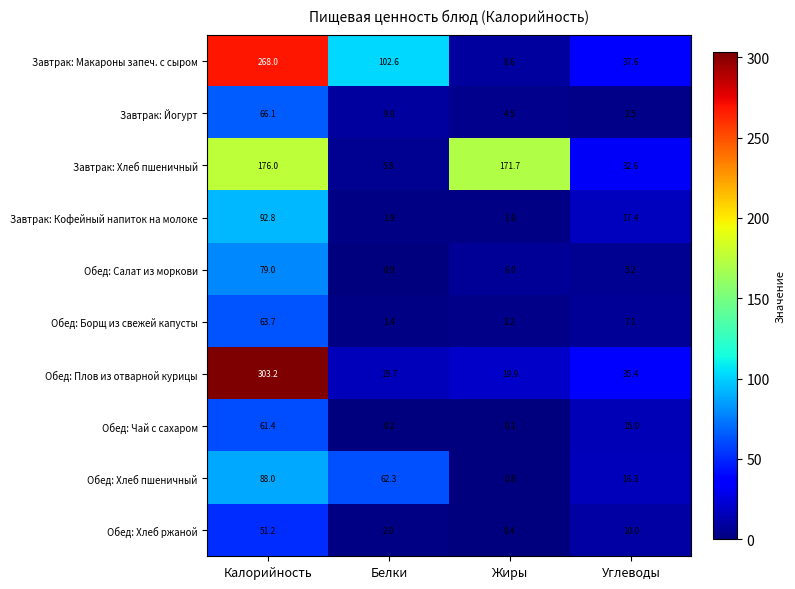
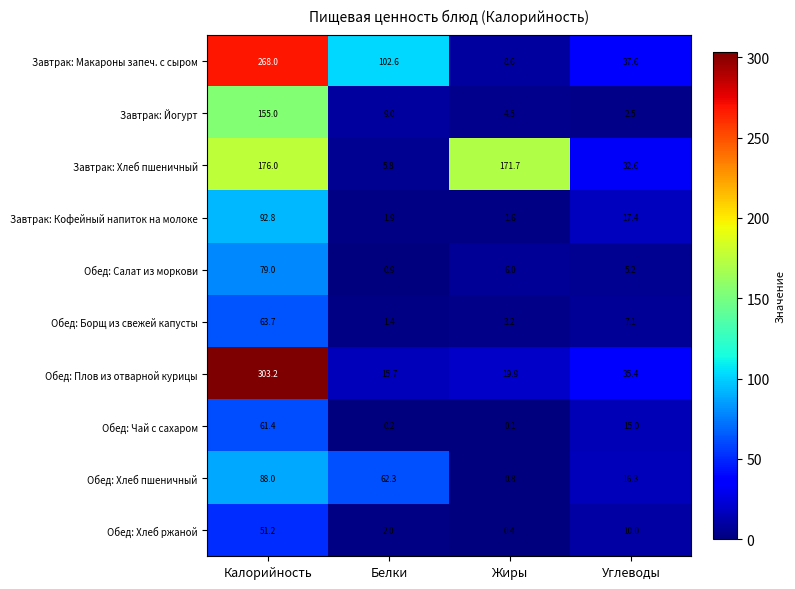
  {
    "Завтрак: Макароны запеч. с сыром": {
      "Калорийность": 268.0,
      "Белки": 102.6,
      "Жиры": 8.6,
      "Углеводы": 37.6
    },
    "Завтрак: Йогурт": {
-     "Калорийность": 66.1,
+     "Калорийность": 155.0,
      "Белки": 9.0,
      "Жиры": 4.5,
      "Углеводы": 2.5
    },
    "Завтрак: Хлеб пшеничный": {
      "Калорийность": 176.0,
      "Белки": 5.8,
      "Жиры": 171.7,
      "Углеводы": 32.6
    },
    "Завтрак: Кофейный напиток на молоке": {
      "Калорийность": 92.8,
      "Белки": 1.9,
      "Жиры": 1.6,
      "Углеводы": 17.4
    },
    "Обед: Салат из моркови": {
      "Калорийность": 79.0,
      "Белки": 0.9,
      "Жиры": 6.0,
      "Углеводы": 5.2
    },
    "Обед: Борщ из свежей капусты": {
      "Калорийность": 63.7,
      "Белки": 1.4,
      "Жиры": 3.2,
      "Углеводы": 7.1
    },
    "Обед: Плов из отварной курицы": {
      "Калорийность": 303.2,
      "Белки": 15.7,
      "Жиры": 19.9,
      "Углеводы": 35.4
    },
    "Обед: Чай с сахаром": {
      "Калорийность": 61.4,
      "Белки": 0.2,
      "Жиры": 0.1,
      "Углеводы": 15.0
    },
    "Обед: Хлеб пшеничный": {
      "Калорийность": 88.0,
      "Белки": 62.3,
      "Жиры": 0.8,
      "Углеводы": 16.3
    },
    "Обед: Хлеб ржаной": {
      "Калорийность": 51.2,
      "Белки": 2.0,
      "Жиры": 0.4,
      "Углеводы": 10.0
    }
  }
